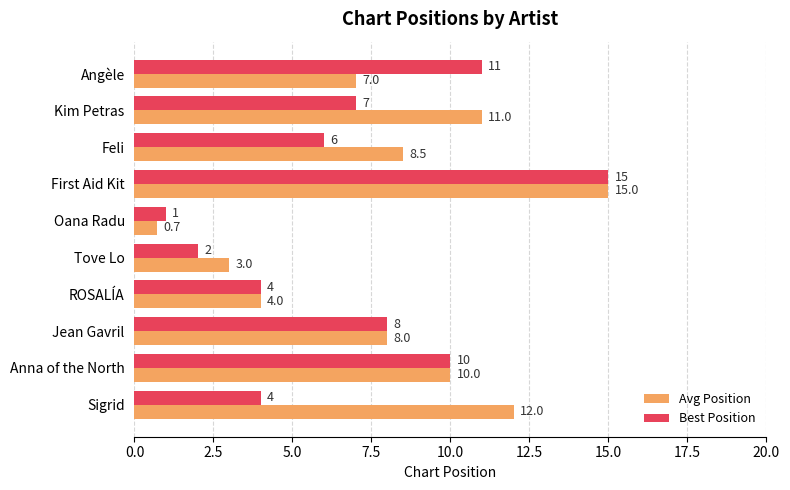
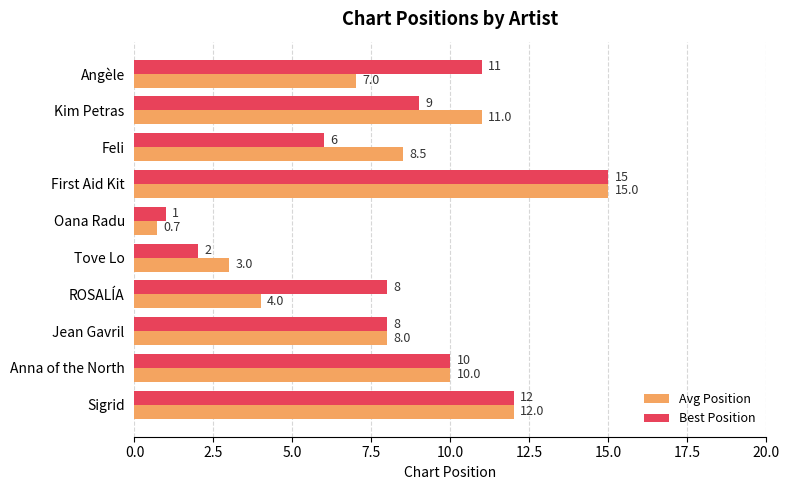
  {
    "Avg Position": {
      "Angèle": 7.0,
      "Kim Petras": 11.0,
      "Feli": 8.5,
      "First Aid Kit": 15.0,
      "Oana Radu": 0.7,
      "Tove Lo": 3.0,
      "ROSALÍA": 4.0,
      "Jean Gavril": 8.0,
      "Anna of the North": 10.0,
      "Sigrid": 12.0
    },
    "Best Position": {
      "Angèle": 11,
-     "Kim Petras": 7,
+     "Kim Petras": 9,
      "Feli": 6,
      "First Aid Kit": 15,
      "Oana Radu": 1,
      "Tove Lo": 2,
-     "ROSALÍA": 4,
+     "ROSALÍA": 8,
      "Jean Gavril": 8,
      "Anna of the North": 10,
-     "Sigrid": 4
+     "Sigrid": 12
    }
  }
